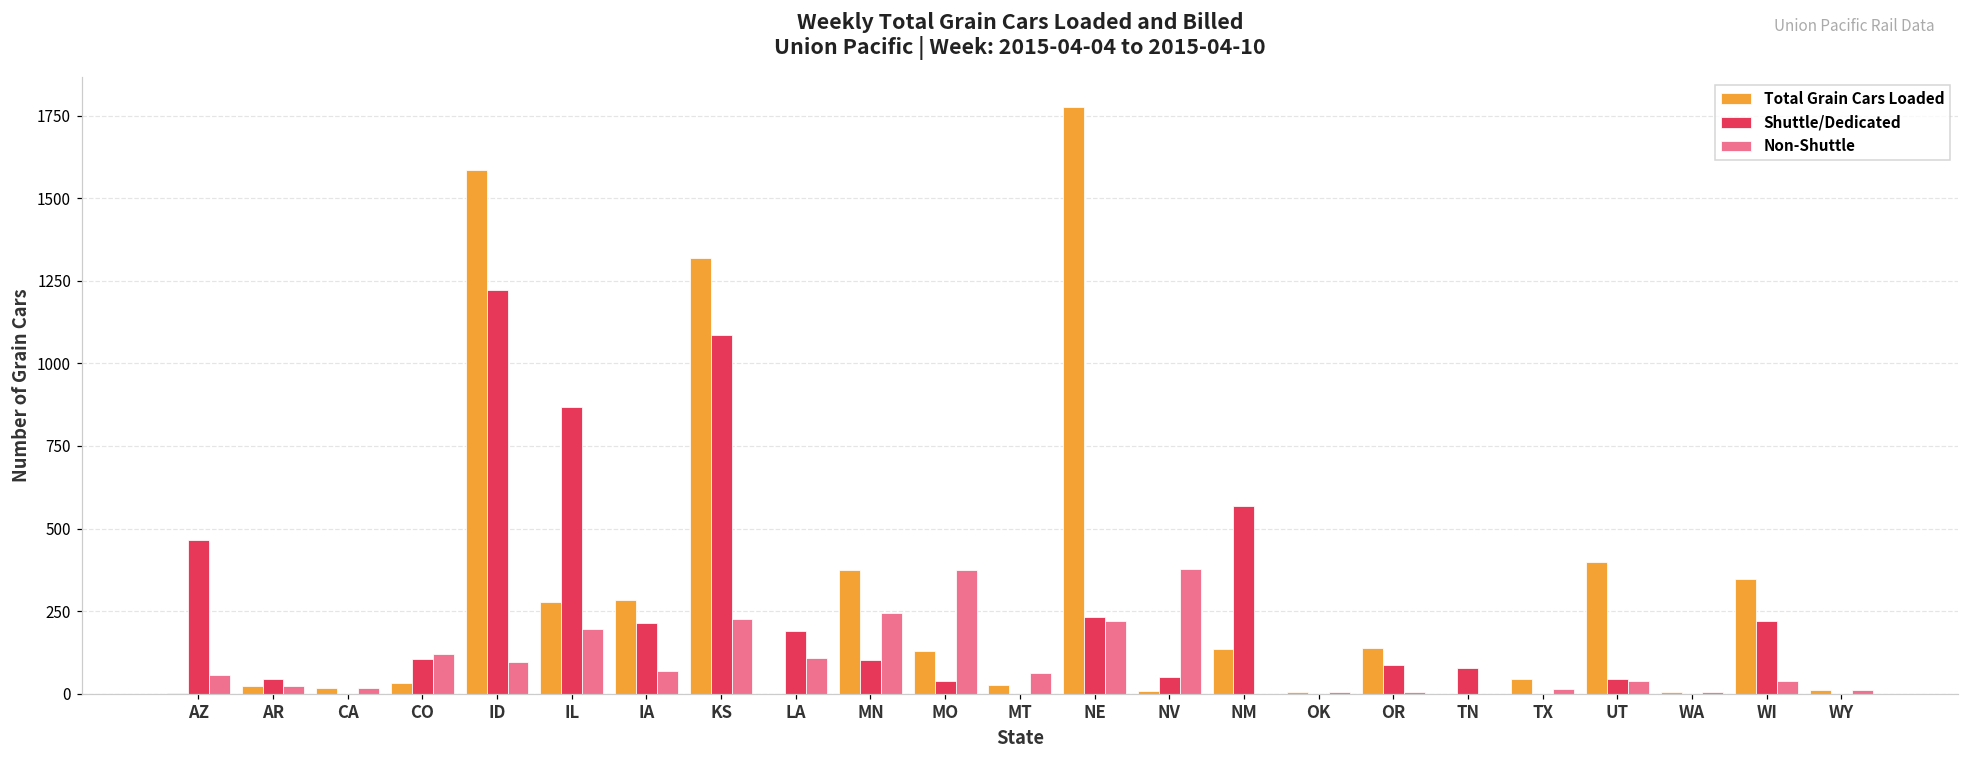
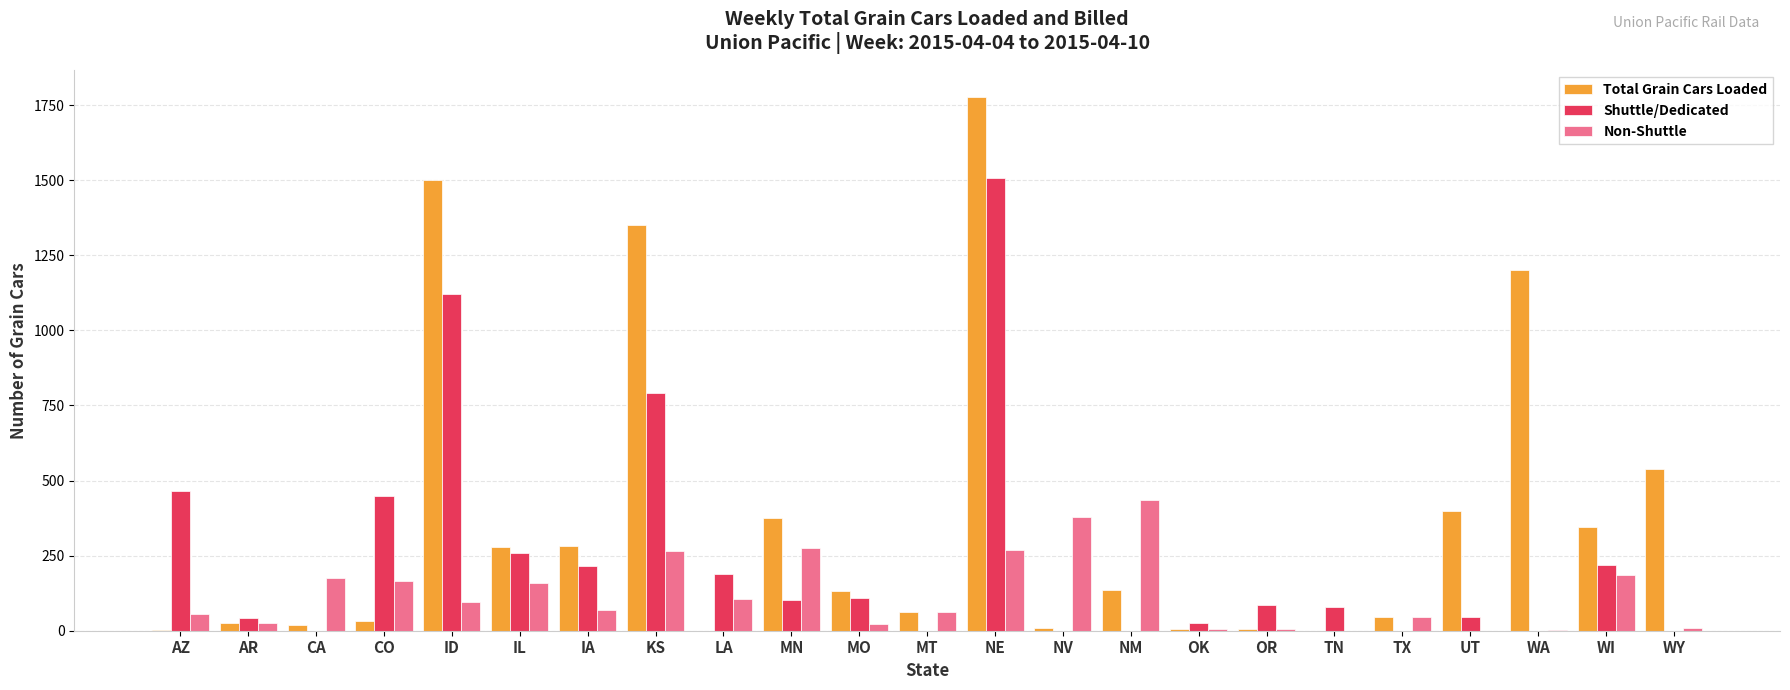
  {
    "Total Grain Cars Loaded": {
      "AR": 30,
      "CA": 20,
      "CO": 30,
-     "ID": 1590,
+     "ID": 1500,
      "IL": 280,
      "IA": 280,
-     "KS": 1320,
+     "KS": 1350,
      "LA": 0,
      "MN": 380,
      "MO": 130,
-     "MT": 30,
+     "MT": 60,
      "NE": 1780,
      "NM": 140,
-     "OR": 140,
+     "OR": 10,
      "TN": 0,
      "TX": 50,
      "UT": 400,
-     "WA": 0,
+     "WA": 1200,
      "WI": 350,
-     "WY": 10
+     "WY": 540
    },
    "Shuttle/Dedicated": {
      "AZ": 470,
      "AR": 40,
      "CA": 0,
-     "CO": 100,
-     "ID": 1220,
-     "IL": 870,
+     "CO": 450,
+     "ID": 1120,
+     "IL": 260,
      "IA": 220,
-     "KS": 1090,
+     "KS": 790,
      "LA": 190,
      "MN": 100,
-     "MO": 40,
+     "MO": 110,
      "MT": 0,
-     "NE": 230,
-     "NV": 50,
-     "NM": 570,
-     "OK": 0,
+     "NE": 1510,
+     "NV": 0,
+     "NM": 0,
+     "OK": 30,
      "OR": 90,
      "TN": 80,
      "TX": 0,
      "UT": 50,
      "WA": 0,
      "WI": 220,
      "WY": 0
    },
    "Non-Shuttle": {
      "AZ": 60,
      "AR": 30,
-     "CA": 20,
-     "CO": 120,
+     "CA": 170,
+     "CO": 170,
      "ID": 100,
-     "IL": 200,
+     "IL": 160,
      "IA": 70,
-     "KS": 230,
+     "KS": 270,
      "LA": 110,
-     "MN": 250,
-     "MO": 370,
+     "MN": 270,
+     "MO": 20,
      "MT": 60,
-     "NE": 220,
+     "NE": 270,
      "NV": 380,
-     "NM": 0,
+     "NM": 430,
      "TN": 0,
-     "TX": 20,
-     "UT": 40,
-     "WI": 40,
+     "TX": 50,
+     "UT": 0,
+     "WI": 190,
      "WY": 10
    }
  }
